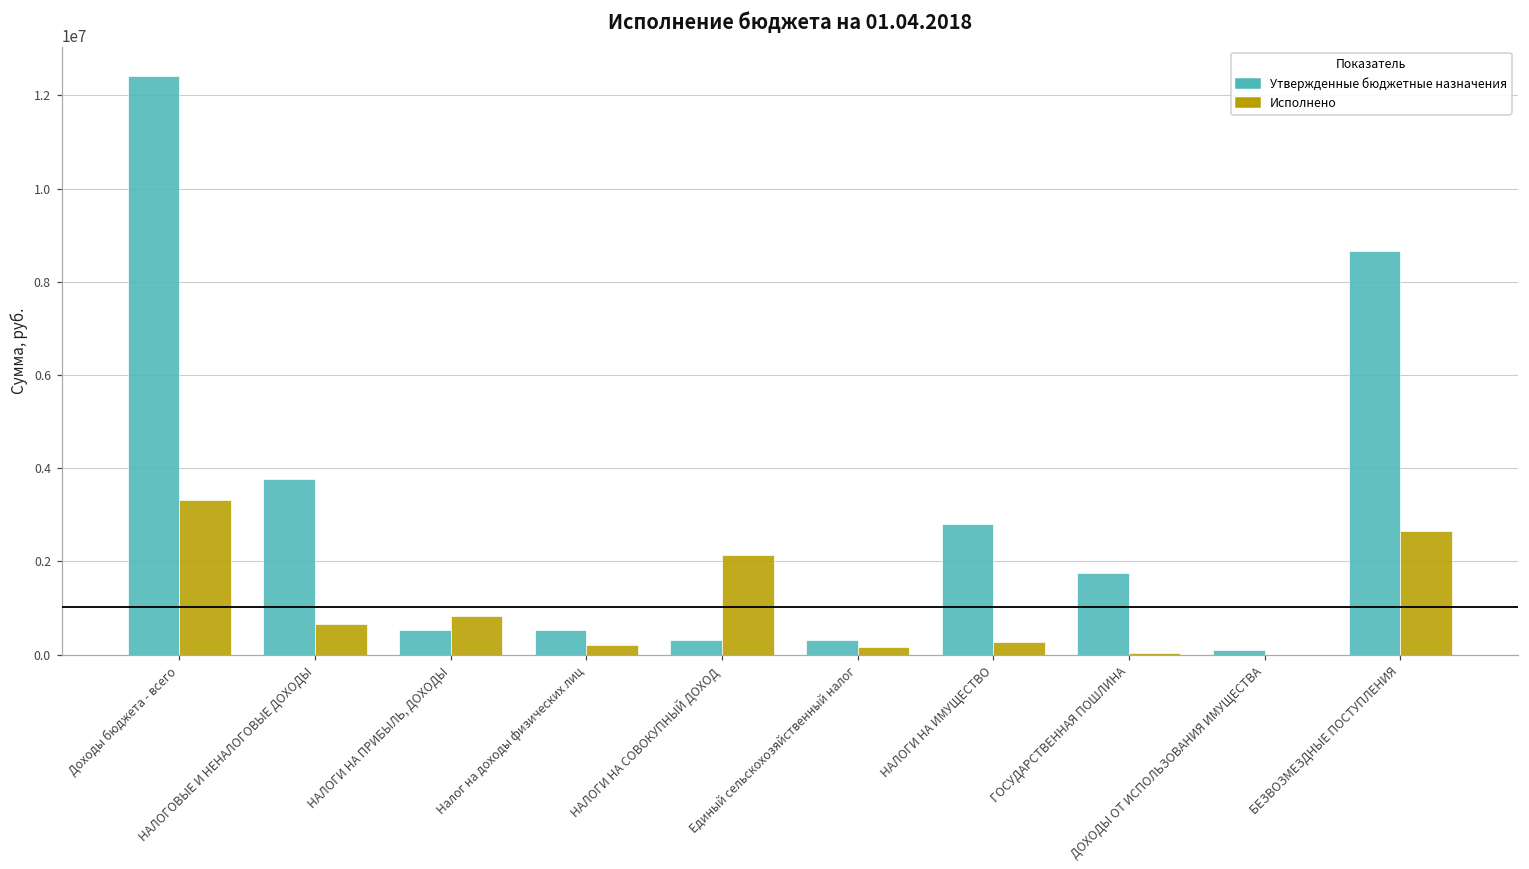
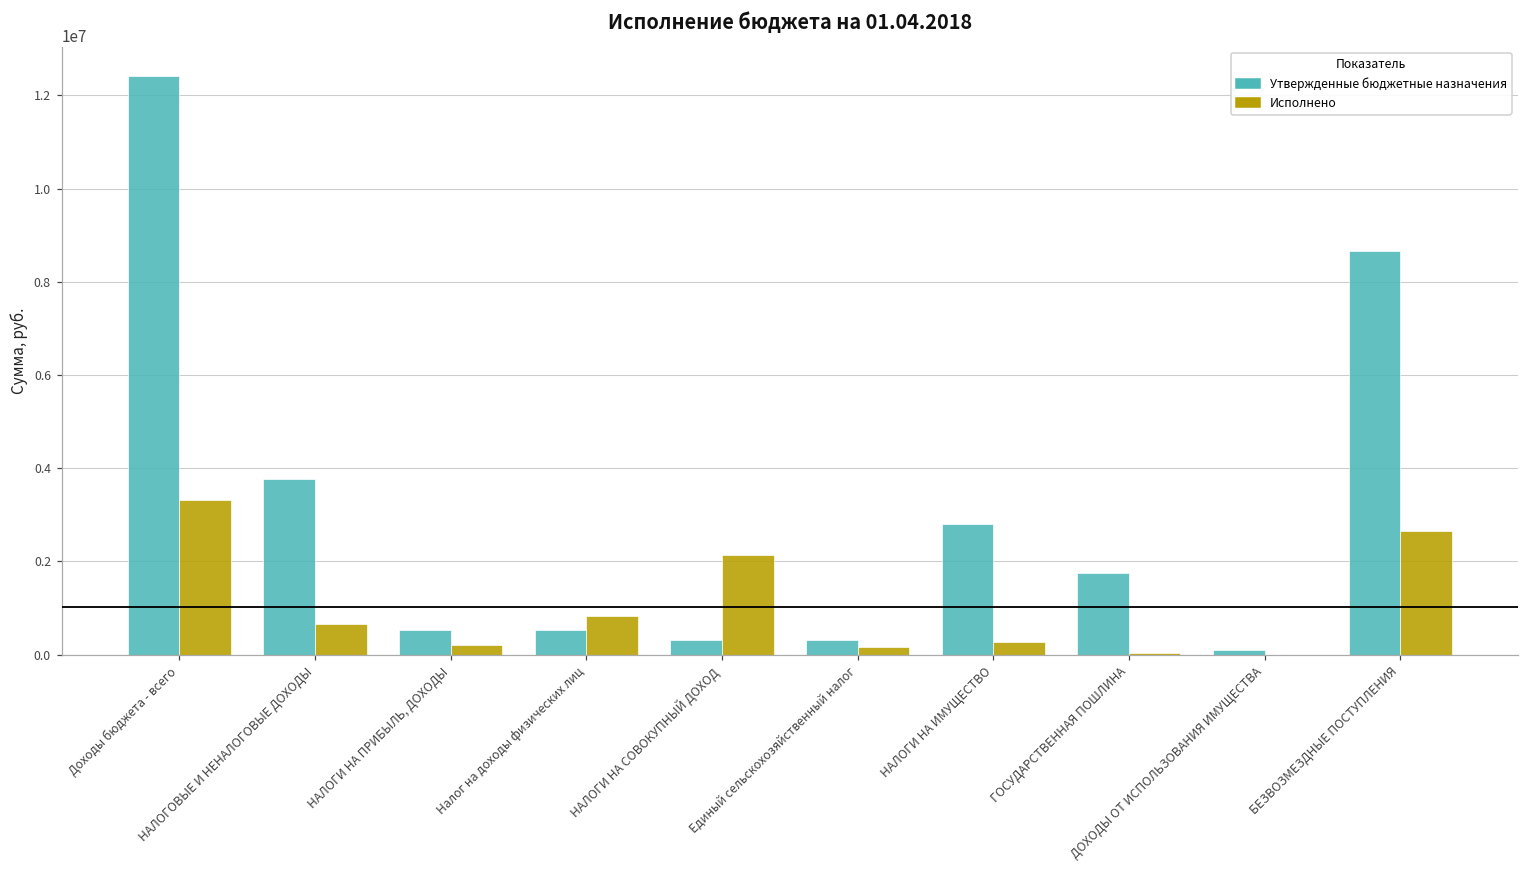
  {
    "Утвержденные бюджетные назначения": {
      "Доходы бюджета - всего": 12400000,
      "НАЛОГОВЫЕ И НЕНАЛОГОВЫЕ ДОХОДЫ": 3800000,
      "НАЛОГИ НА ПРИБЫЛЬ, ДОХОДЫ": 500000,
      "Налог на доходы физических лиц": 500000,
      "НАЛОГИ НА СОВОКУПНЫЙ ДОХОД": 300000,
      "Единый сельскохозяйственный налог": 300000,
      "НАЛОГИ НА ИМУЩЕСТВО": 2800000,
      "ГОСУДАРСТВЕННАЯ ПОШЛИНА": 1700000,
      "ДОХОДЫ ОТ ИСПОЛЬЗОВАНИЯ ИМУЩЕСТВА": 100000,
      "БЕЗВОЗМЕЗДНЫЕ ПОСТУПЛЕНИЯ": 8700000
    },
    "Исполнено": {
      "Доходы бюджета - всего": 3300000,
      "НАЛОГОВЫЕ И НЕНАЛОГОВЫЕ ДОХОДЫ": 700000,
-     "НАЛОГИ НА ПРИБЫЛЬ, ДОХОДЫ": 800000,
-     "Налог на доходы физических лиц": 200000,
+     "НАЛОГИ НА ПРИБЫЛЬ, ДОХОДЫ": 200000,
+     "Налог на доходы физических лиц": 800000,
      "НАЛОГИ НА СОВОКУПНЫЙ ДОХОД": 2100000,
      "Единый сельскохозяйственный налог": 200000,
      "НАЛОГИ НА ИМУЩЕСТВО": 300000,
      "ДОХОДЫ ОТ ИСПОЛЬЗОВАНИЯ ИМУЩЕСТВА": 0,
      "БЕЗВОЗМЕЗДНЫЕ ПОСТУПЛЕНИЯ": 2700000
    }
  }
